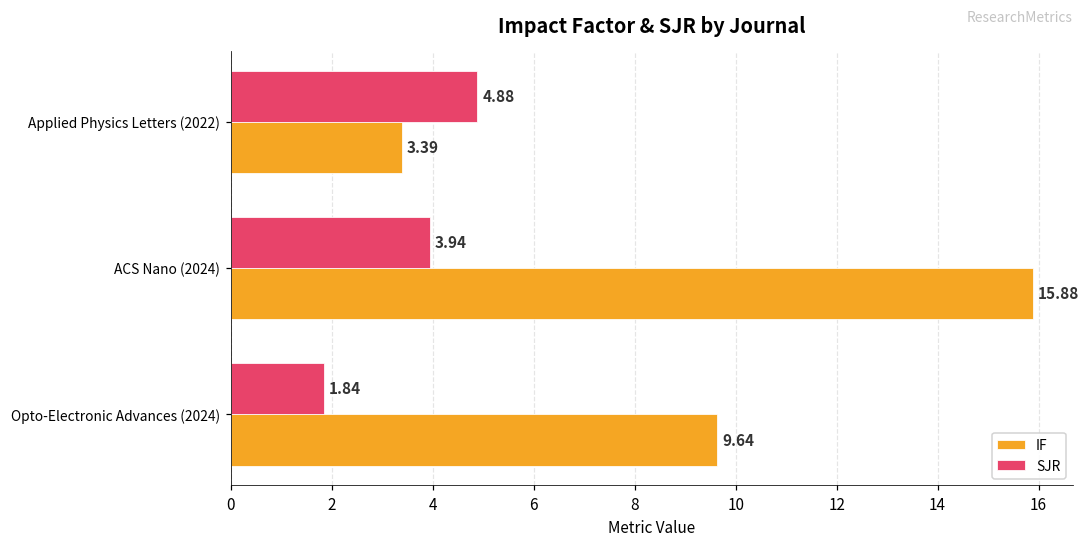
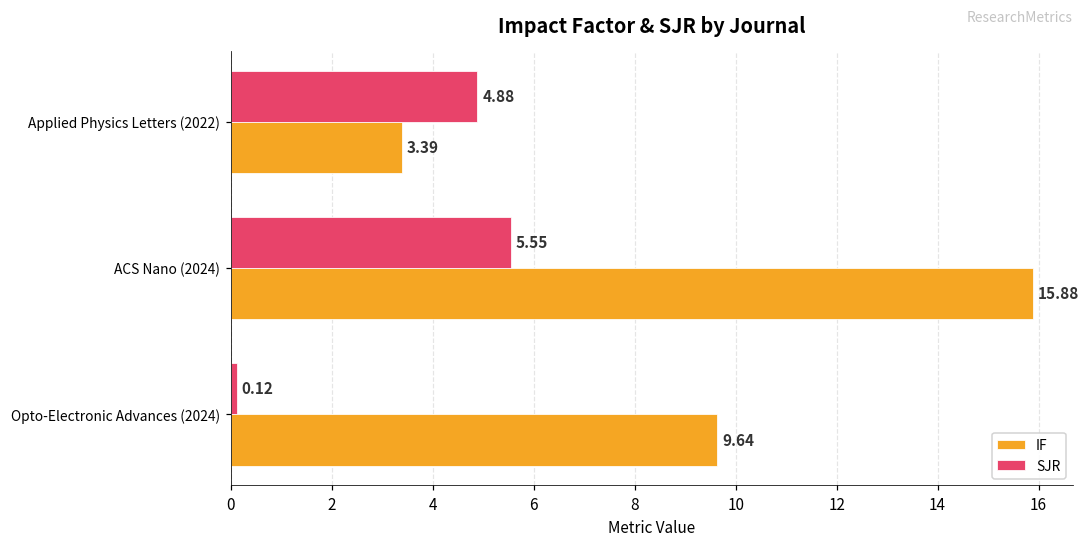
  {
    "IF": {
      "Applied Physics Letters (2022)": 3.39,
      "ACS Nano (2024)": 15.88,
      "Opto-Electronic Advances (2024)": 9.64
    },
    "SJR": {
      "Applied Physics Letters (2022)": 4.88,
-     "ACS Nano (2024)": 3.94,
-     "Opto-Electronic Advances (2024)": 1.84
+     "ACS Nano (2024)": 5.55,
+     "Opto-Electronic Advances (2024)": 0.12
    }
  }
